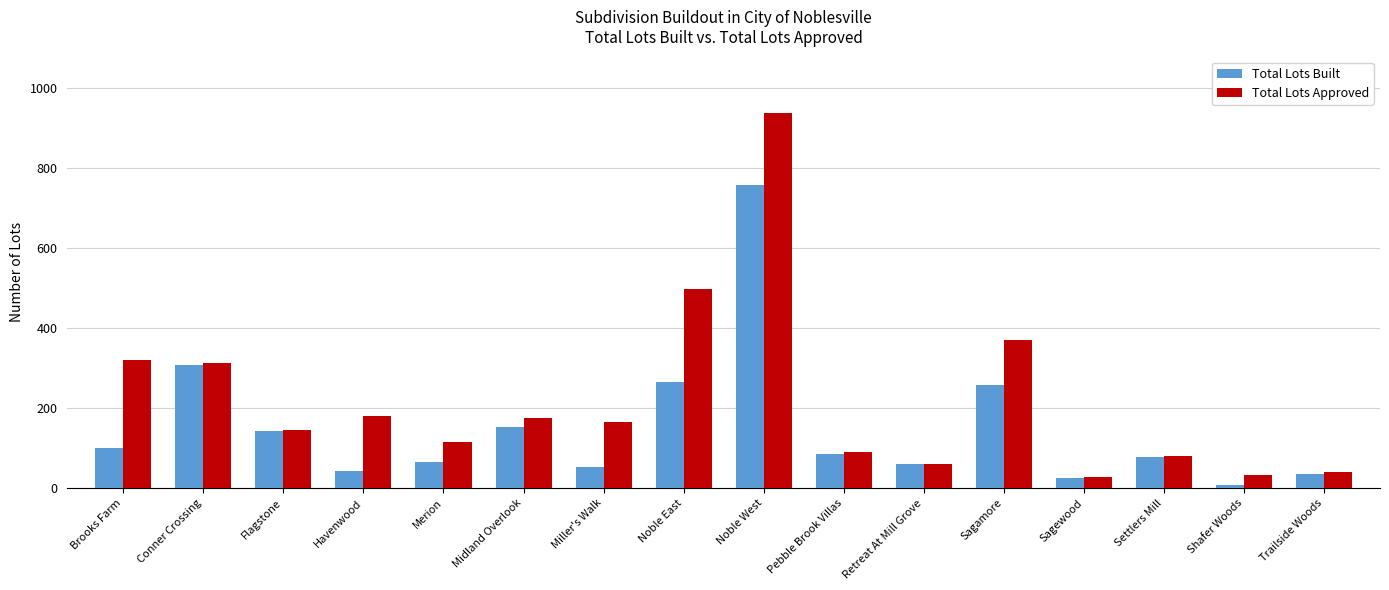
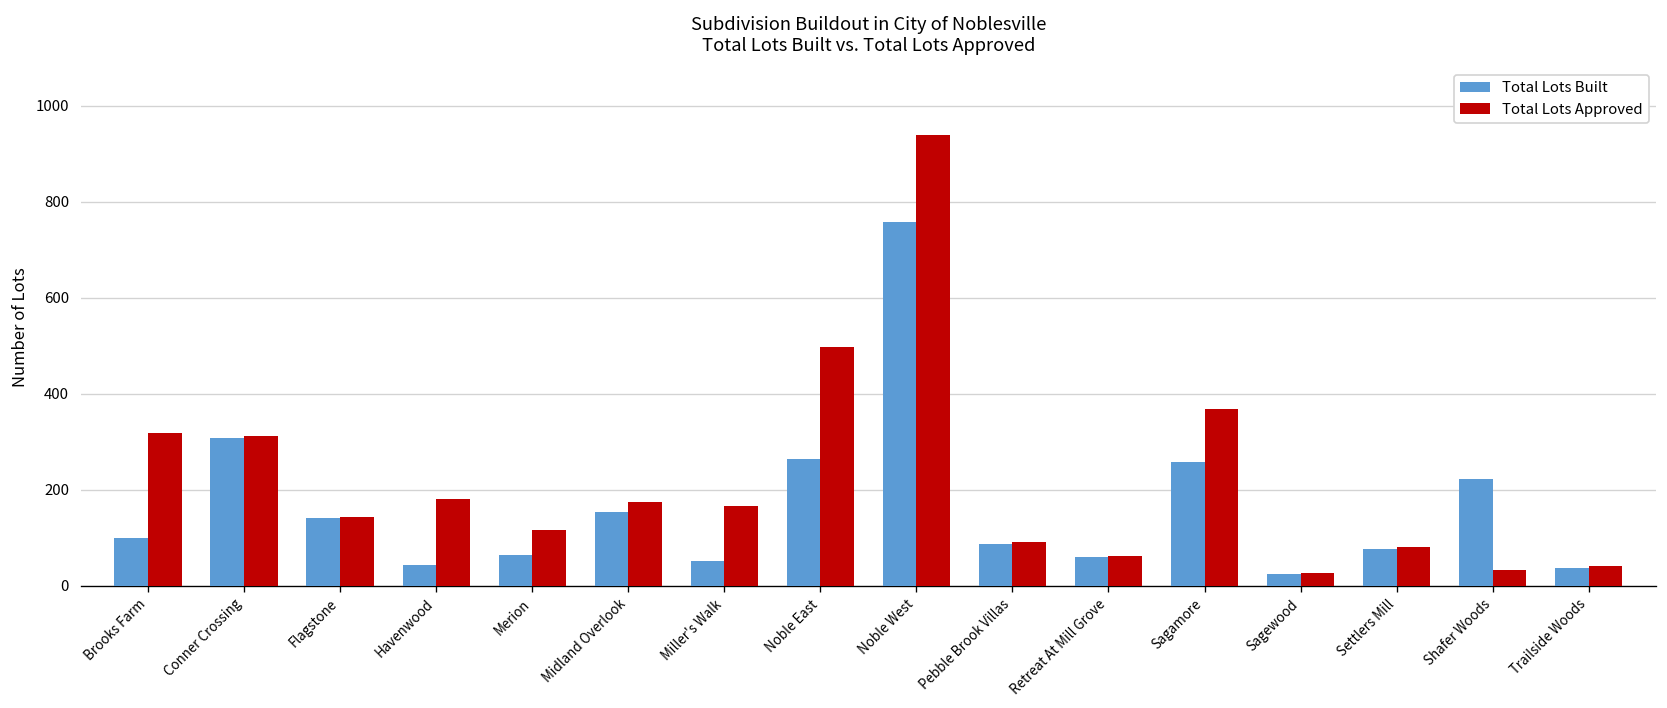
  {
    "Total Lots Built": {
      "Brooks Farm": 100,
      "Conner Crossing": 310,
      "Flagstone": 140,
      "Havenwood": 40,
      "Merion": 60,
      "Midland Overlook": 150,
      "Miller's Walk": 50,
      "Noble East": 260,
      "Noble West": 760,
      "Pebble Brook Villas": 90,
      "Retreat At Mill Grove": 60,
      "Sagamore": 260,
      "Sagewood": 30,
      "Settlers Mill": 80,
-     "Shafer Woods": 10,
+     "Shafer Woods": 220,
      "Trailside Woods": 40
    },
    "Total Lots Approved": {
      "Brooks Farm": 320,
      "Conner Crossing": 310,
      "Flagstone": 140,
      "Havenwood": 180,
      "Merion": 120,
      "Midland Overlook": 170,
      "Miller's Walk": 170,
      "Noble East": 500,
      "Noble West": 940,
      "Pebble Brook Villas": 90,
      "Retreat At Mill Grove": 60,
      "Sagamore": 370,
      "Sagewood": 30,
      "Settlers Mill": 80,
      "Shafer Woods": 30,
      "Trailside Woods": 40
    }
  }
